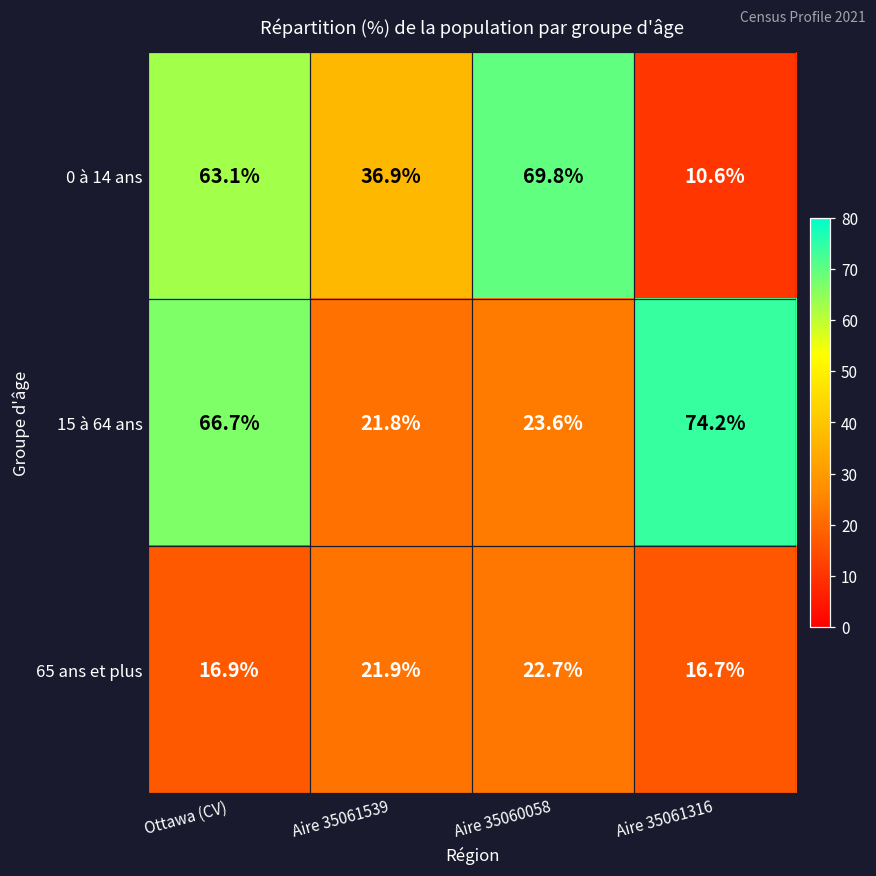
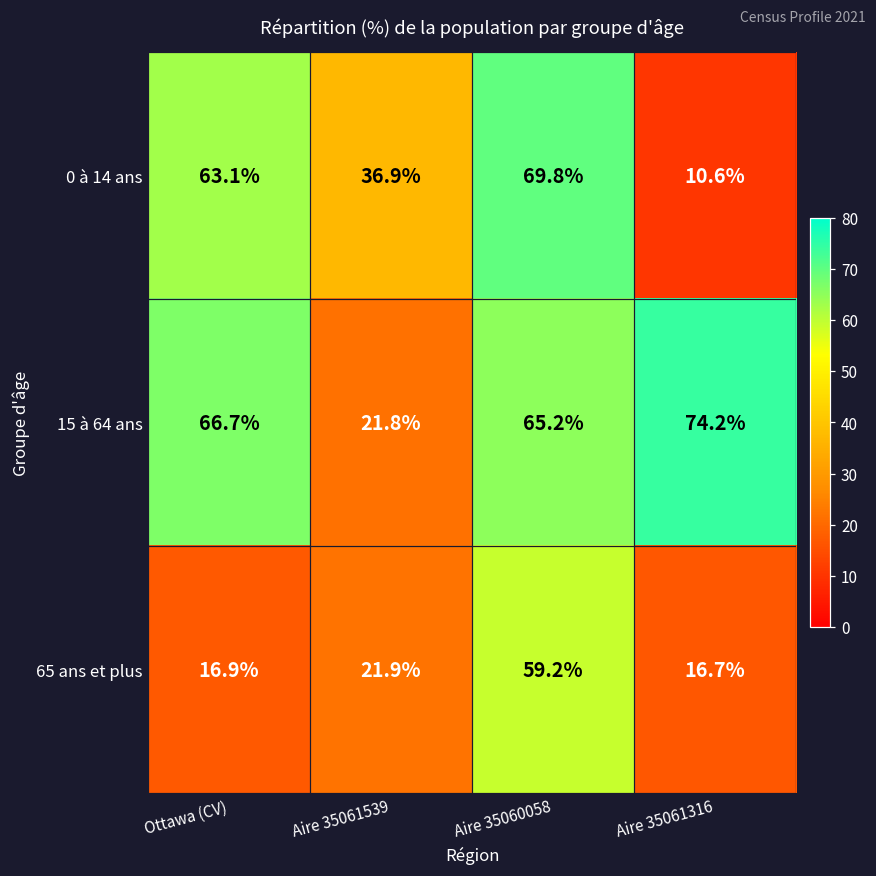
  {
    "0 à 14 ans": {
      "Ottawa (CV)": "63.1%",
      "Aire 35061539": "36.9%",
      "Aire 35060058": "69.8%",
      "Aire 35061316": "10.6%"
    },
    "15 à 64 ans": {
      "Ottawa (CV)": "66.7%",
      "Aire 35061539": "21.8%",
-     "Aire 35060058": "23.6%",
+     "Aire 35060058": "65.2%",
      "Aire 35061316": "74.2%"
    },
    "65 ans et plus": {
      "Ottawa (CV)": "16.9%",
      "Aire 35061539": "21.9%",
-     "Aire 35060058": "22.7%",
+     "Aire 35060058": "59.2%",
      "Aire 35061316": "16.7%"
    }
  }
